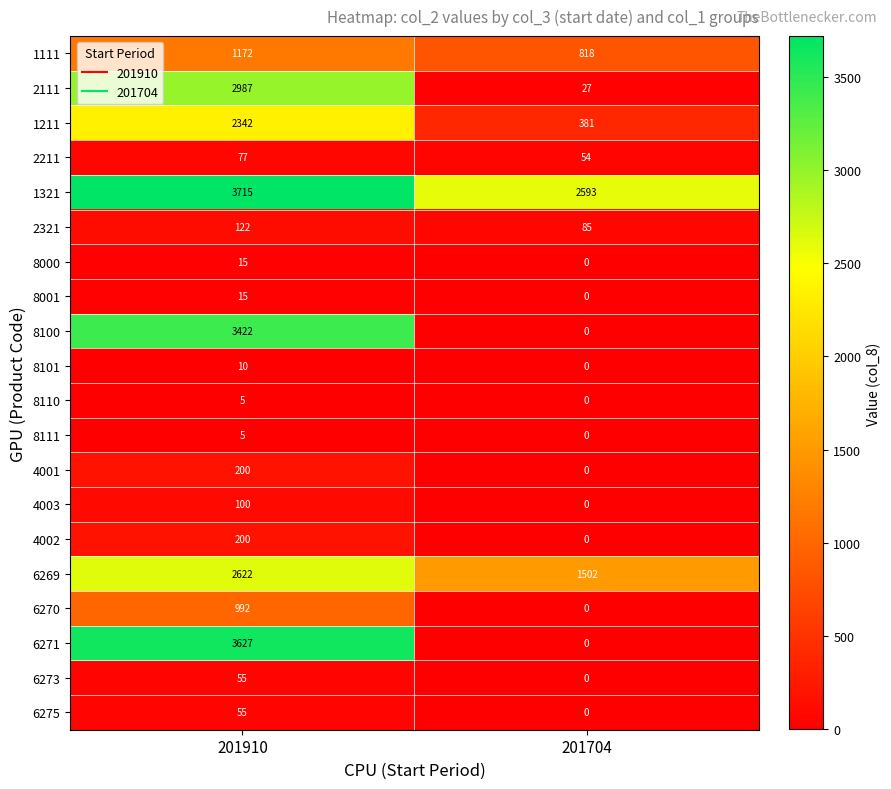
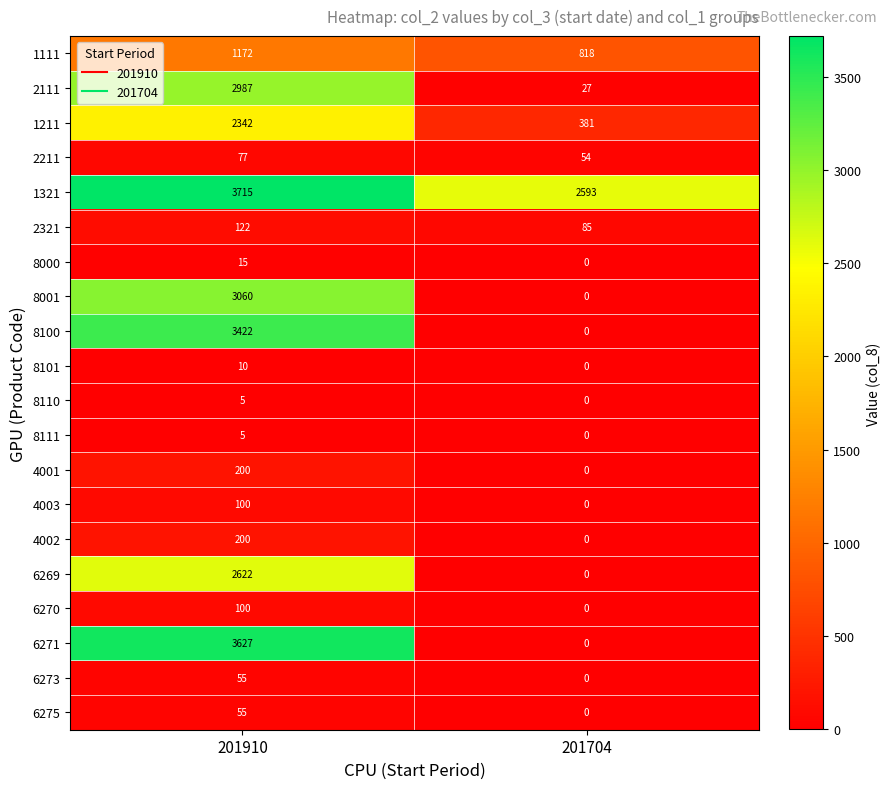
  {
    "1111": {
      "201910": 1172,
      "201704": 818
    },
    "2111": {
      "201910": 2987,
      "201704": 27
    },
    "1211": {
      "201910": 2342,
      "201704": 381
    },
    "2211": {
      "201910": 77,
      "201704": 54
    },
    "1321": {
      "201910": 3715,
      "201704": 2593
    },
    "2321": {
      "201910": 122,
      "201704": 85
    },
    "8000": {
      "201910": 15,
      "201704": 0
    },
    "8001": {
-     "201910": 15,
+     "201910": 3060,
      "201704": 0
    },
    "8100": {
      "201910": 3422,
      "201704": 0
    },
    "8101": {
      "201910": 10,
      "201704": 0
    },
    "8110": {
      "201910": 5,
      "201704": 0
    },
    "8111": {
      "201910": 5,
      "201704": 0
    },
    "4001": {
      "201910": 200,
      "201704": 0
    },
    "4003": {
      "201910": 100,
      "201704": 0
    },
    "4002": {
      "201910": 200,
      "201704": 0
    },
    "6269": {
      "201910": 2622,
-     "201704": 1502
+     "201704": 0
    },
    "6270": {
-     "201910": 992,
+     "201910": 100,
      "201704": 0
    },
    "6271": {
      "201910": 3627,
      "201704": 0
    },
    "6273": {
      "201910": 55,
      "201704": 0
    },
    "6275": {
      "201910": 55,
      "201704": 0
    }
  }
